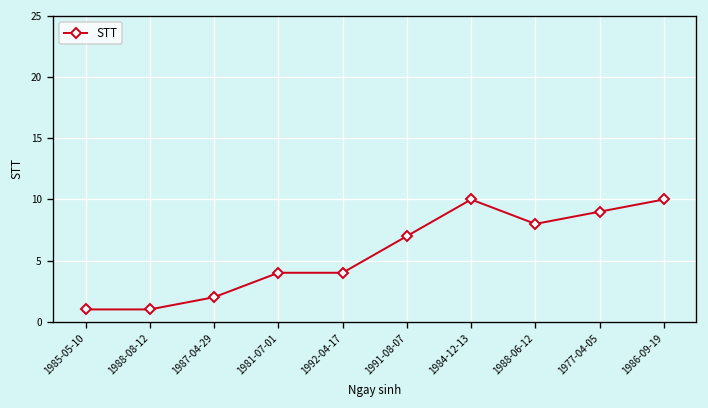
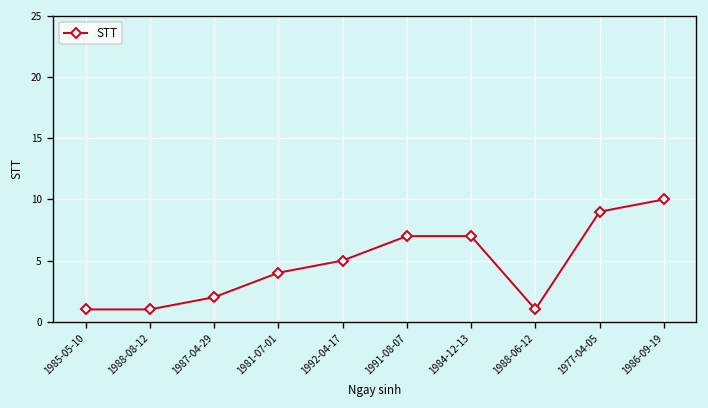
  {
    "1985-05-10": 1,
    "1988-08-12": 1,
    "1987-04-29": 2,
    "1981-07-01": 4,
-   "1992-04-17": 4,
+   "1992-04-17": 5,
    "1991-08-07": 7,
-   "1984-12-13": 10,
-   "1988-06-12": 8,
+   "1984-12-13": 7,
+   "1988-06-12": 1,
    "1977-04-05": 9,
    "1986-09-19": 10
  }
